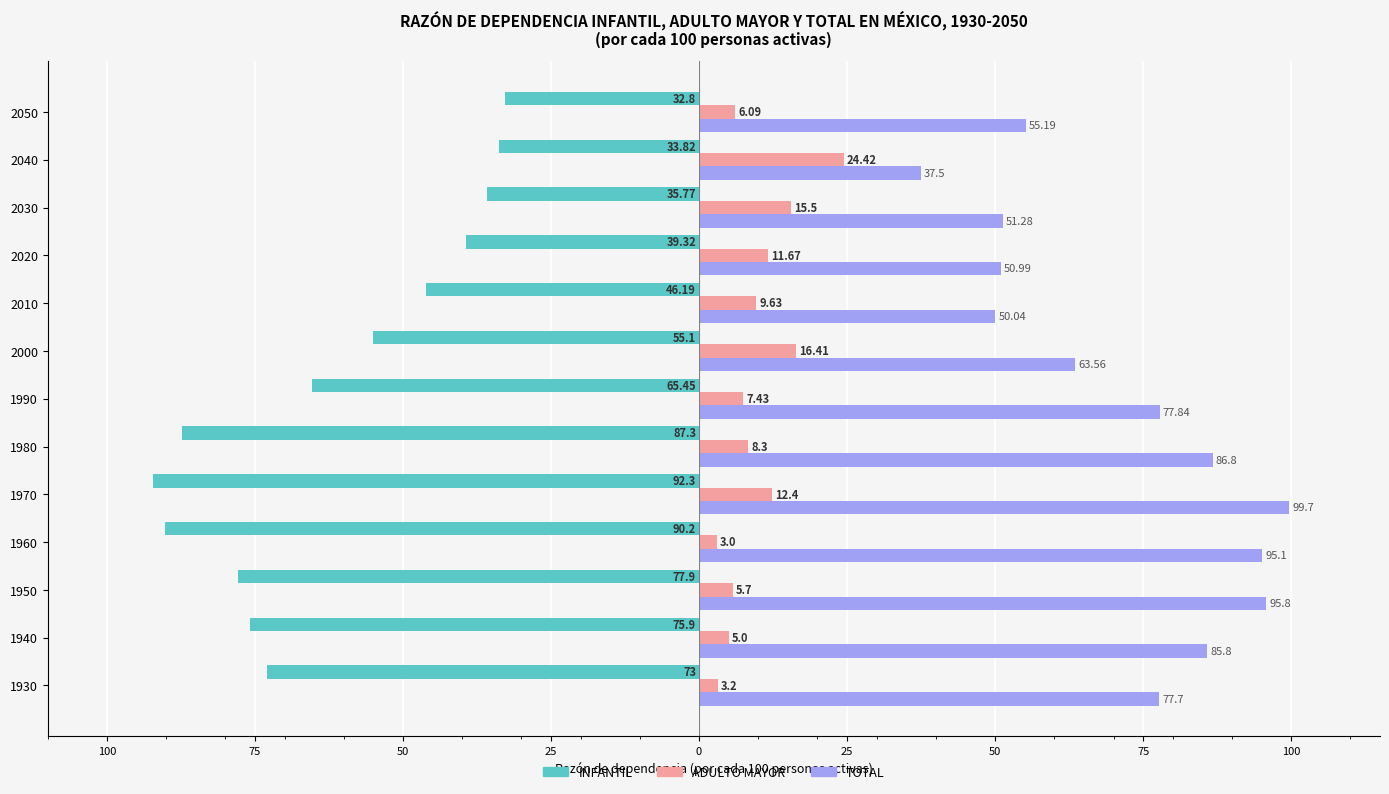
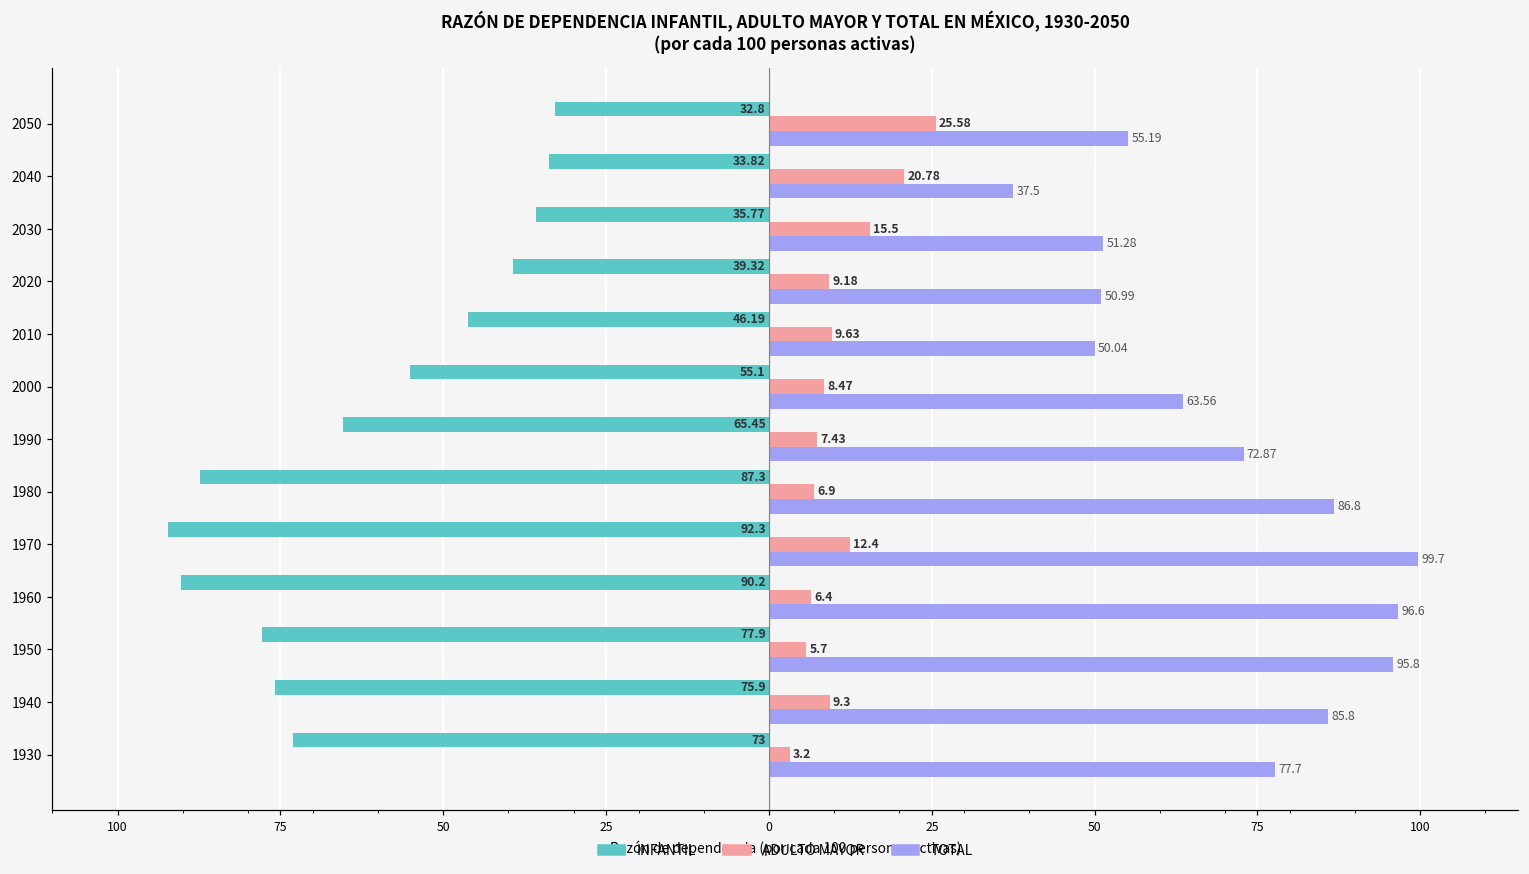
  {
    "ADULTO MAYOR": {
-     "2050": 6.09,
-     "2040": 24.42,
+     "2050": 25.58,
+     "2040": 20.78,
      "2030": 15.5,
-     "2020": 11.67,
+     "2020": 9.18,
      "2010": 9.63,
-     "2000": 16.41,
+     "2000": 8.47,
      "1990": 7.43,
-     "1980": 8.3,
+     "1980": 6.9,
      "1970": 12.4,
-     "1960": 3.0,
+     "1960": 6.4,
      "1950": 5.7,
-     "1940": 5.0,
+     "1940": 9.3,
      "1930": 3.2
    },
    "TOTAL": {
      "2050": 55.19,
      "2040": 37.5,
      "2030": 51.28,
      "2020": 50.99,
      "2010": 50.04,
      "2000": 63.56,
-     "1990": 77.84,
+     "1990": 72.87,
      "1980": 86.8,
      "1970": 99.7,
-     "1960": 95.1,
+     "1960": 96.6,
      "1950": 95.8,
      "1940": 85.8,
      "1930": 77.7
    }
  }
